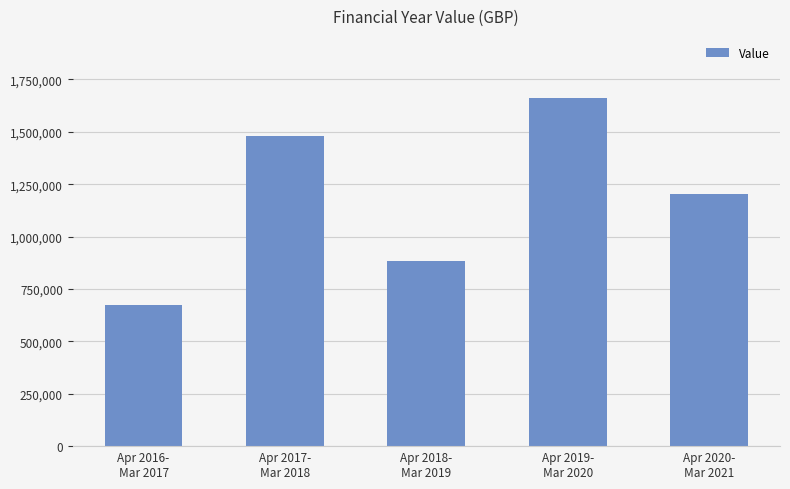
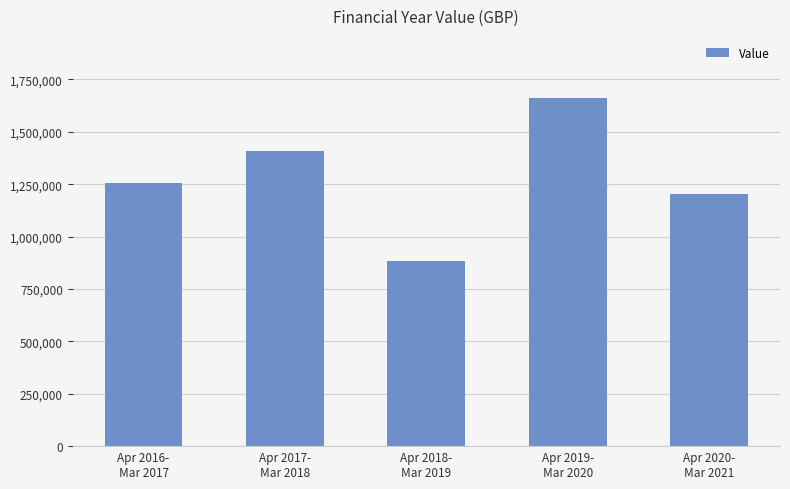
  {
-   "Apr 2016- Mar 2017": "670,000",
-   "Apr 2017- Mar 2018": "1,480,000",
+   "Apr 2016- Mar 2017": "1,260,000",
+   "Apr 2017- Mar 2018": "1,410,000",
    "Apr 2018- Mar 2019": "880,000",
    "Apr 2019- Mar 2020": "1,660,000",
    "Apr 2020- Mar 2021": "1,200,000"
  }
